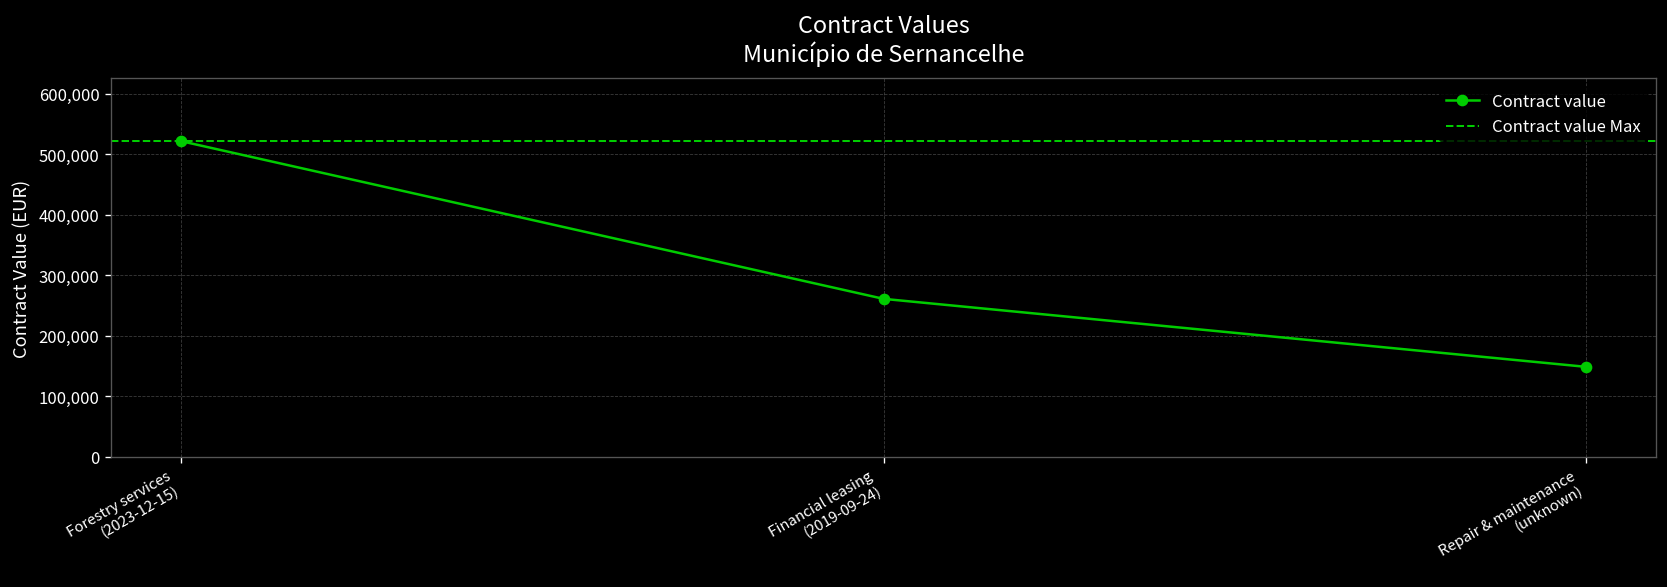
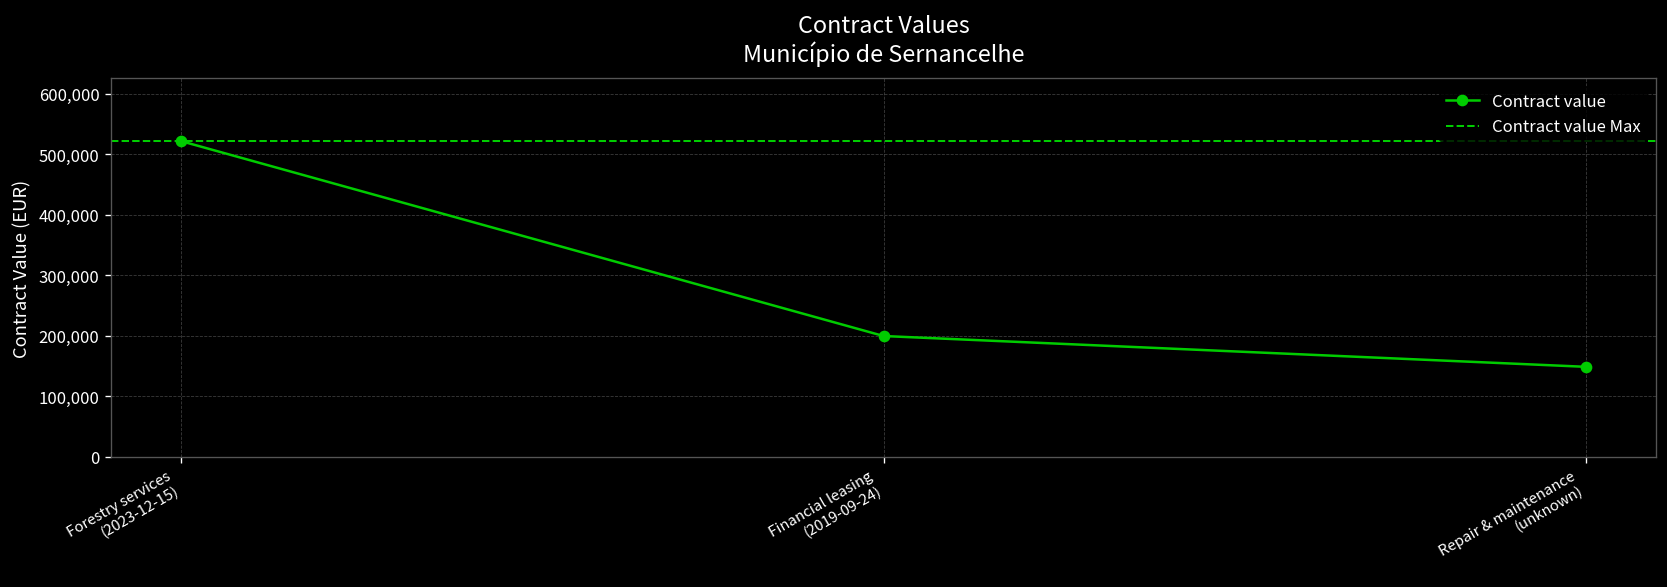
  {
    "Forestry services (2023-12-15)": "520,000",
-   "Financial leasing (2019-09-24)": "260,000",
+   "Financial leasing (2019-09-24)": "200,000",
    "Repair & maintenance (unknown)": "150,000"
  }
